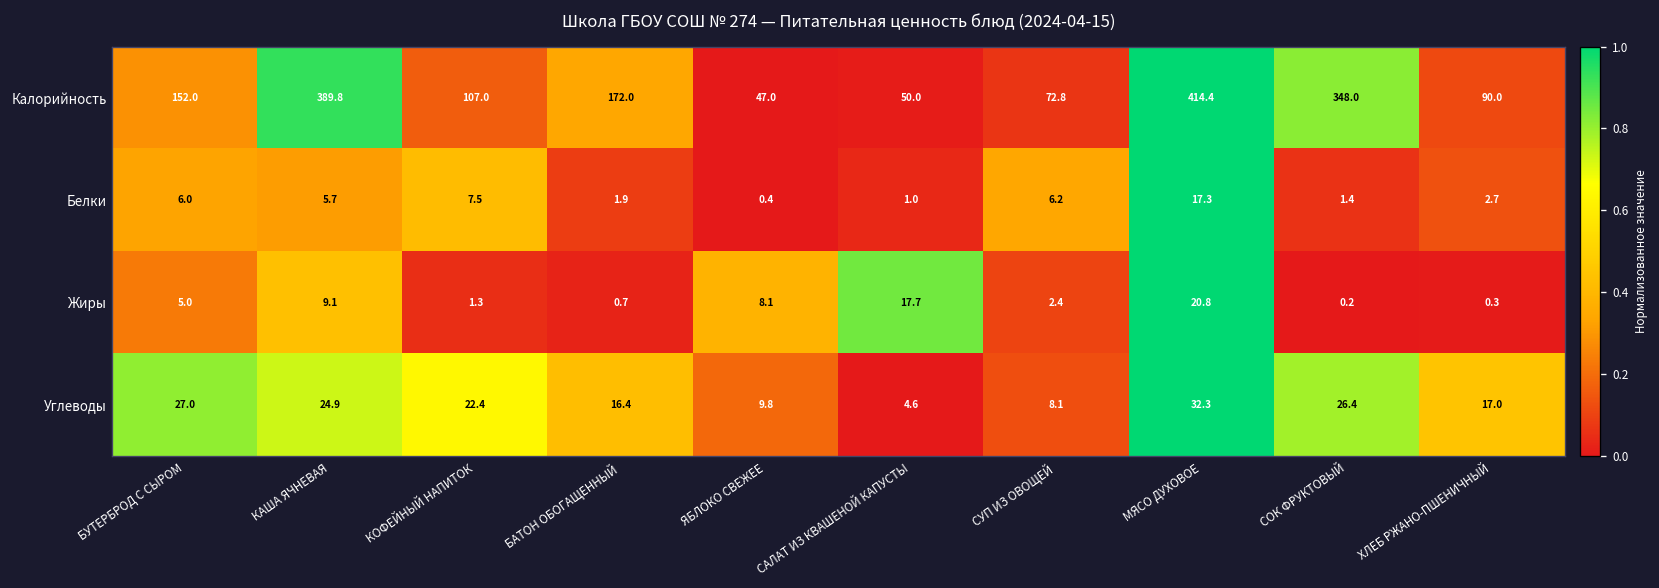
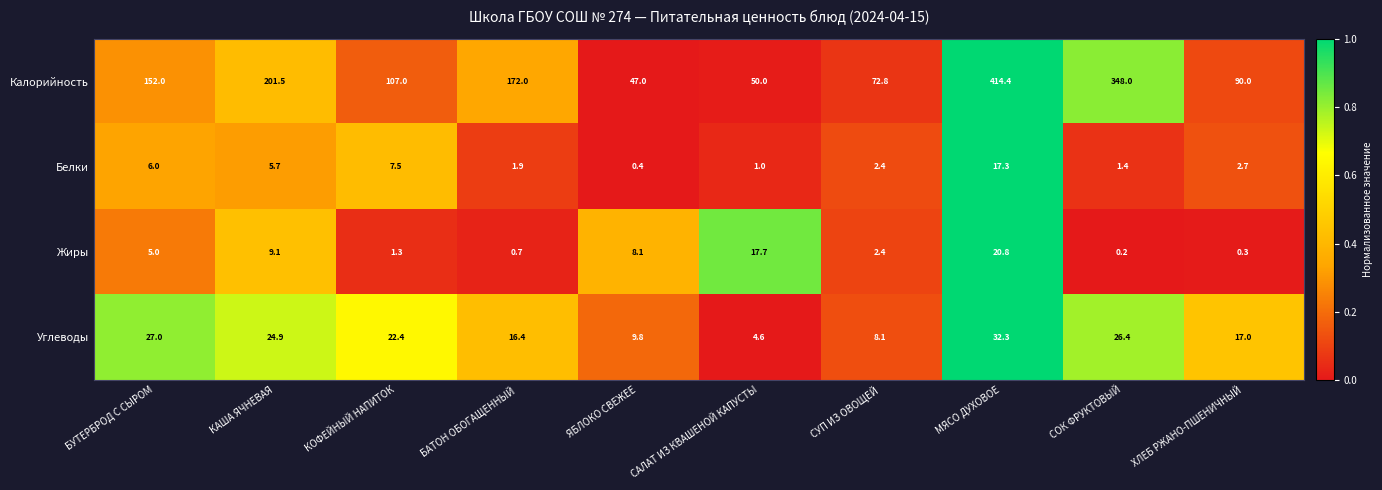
  {
    "Калорийность": {
      "БУТЕРБРОД С СЫРОМ": 152.0,
-     "КАША ЯЧНЕВАЯ": 389.8,
+     "КАША ЯЧНЕВАЯ": 201.5,
      "КОФЕЙНЫЙ НАПИТОК": 107.0,
      "БАТОН ОБОГАЩЕННЫЙ": 172.0,
      "ЯБЛОКО СВЕЖЕЕ": 47.0,
      "САЛАТ ИЗ КВАШЕНОЙ КАПУСТЫ": 50.0,
      "СУП ИЗ ОВОЩЕЙ": 72.8,
      "МЯСО ДУХОВОЕ": 414.4,
      "СОК ФРУКТОВЫЙ": 348.0,
      "ХЛЕБ РЖАНО-ПШЕНИЧНЫЙ": 90.0
    },
    "Белки": {
      "БУТЕРБРОД С СЫРОМ": 6.0,
      "КАША ЯЧНЕВАЯ": 5.7,
      "КОФЕЙНЫЙ НАПИТОК": 7.5,
      "БАТОН ОБОГАЩЕННЫЙ": 1.9,
      "ЯБЛОКО СВЕЖЕЕ": 0.4,
      "САЛАТ ИЗ КВАШЕНОЙ КАПУСТЫ": 1.0,
-     "СУП ИЗ ОВОЩЕЙ": 6.2,
+     "СУП ИЗ ОВОЩЕЙ": 2.4,
      "МЯСО ДУХОВОЕ": 17.3,
      "СОК ФРУКТОВЫЙ": 1.4,
      "ХЛЕБ РЖАНО-ПШЕНИЧНЫЙ": 2.7
    },
    "Жиры": {
      "БУТЕРБРОД С СЫРОМ": 5.0,
      "КАША ЯЧНЕВАЯ": 9.1,
      "КОФЕЙНЫЙ НАПИТОК": 1.3,
      "БАТОН ОБОГАЩЕННЫЙ": 0.7,
      "ЯБЛОКО СВЕЖЕЕ": 8.1,
      "САЛАТ ИЗ КВАШЕНОЙ КАПУСТЫ": 17.7,
      "СУП ИЗ ОВОЩЕЙ": 2.4,
      "МЯСО ДУХОВОЕ": 20.8,
      "СОК ФРУКТОВЫЙ": 0.2,
      "ХЛЕБ РЖАНО-ПШЕНИЧНЫЙ": 0.3
    },
    "Углеводы": {
      "БУТЕРБРОД С СЫРОМ": 27.0,
      "КАША ЯЧНЕВАЯ": 24.9,
      "КОФЕЙНЫЙ НАПИТОК": 22.4,
      "БАТОН ОБОГАЩЕННЫЙ": 16.4,
      "ЯБЛОКО СВЕЖЕЕ": 9.8,
      "САЛАТ ИЗ КВАШЕНОЙ КАПУСТЫ": 4.6,
      "СУП ИЗ ОВОЩЕЙ": 8.1,
      "МЯСО ДУХОВОЕ": 32.3,
      "СОК ФРУКТОВЫЙ": 26.4,
      "ХЛЕБ РЖАНО-ПШЕНИЧНЫЙ": 17.0
    }
  }
